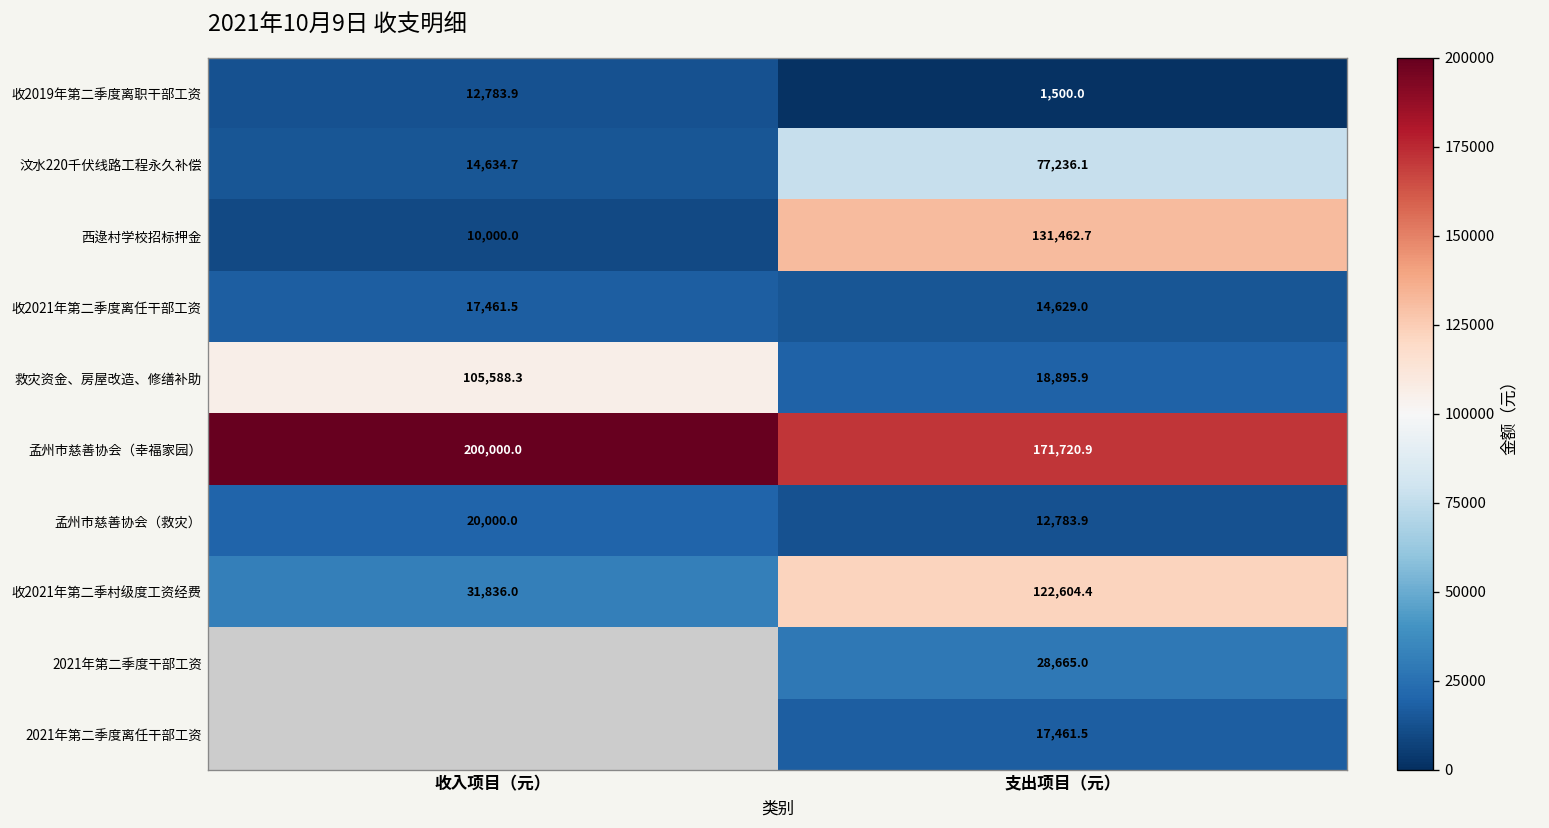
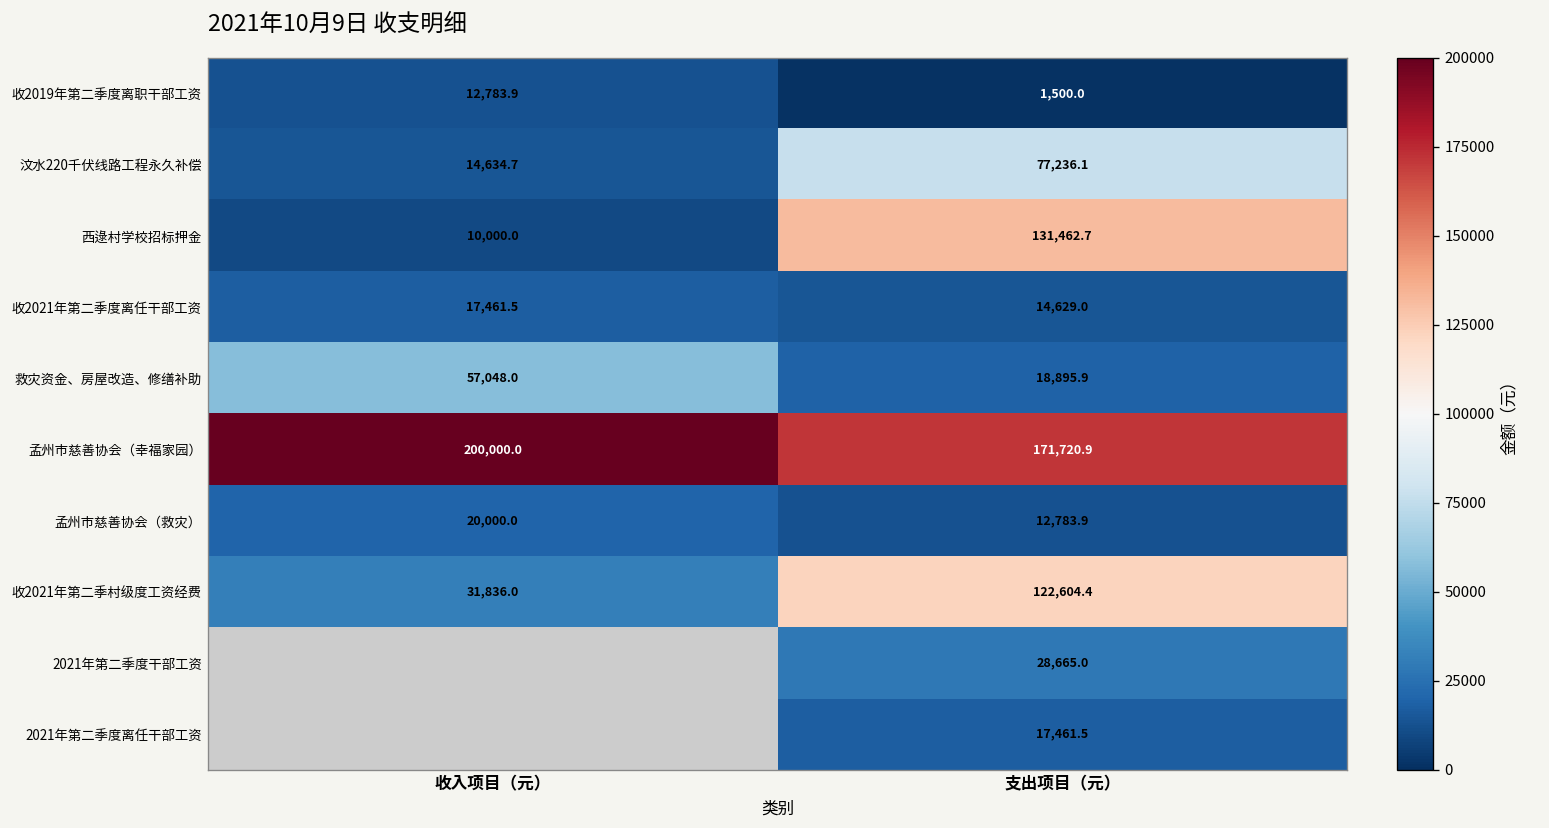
  {
    "收2019年第二季度离职干部工资": {
      "收入项目（元）": "12,783.9",
      "支出项目（元）": "1,500.0"
    },
    "汶水220千伏线路工程永久补偿": {
      "收入项目（元）": "14,634.7",
      "支出项目（元）": "77,236.1"
    },
    "西逯村学校招标押金": {
      "收入项目（元）": "10,000.0",
      "支出项目（元）": "131,462.7"
    },
    "收2021年第二季度离任干部工资": {
      "收入项目（元）": "17,461.5",
      "支出项目（元）": "14,629.0"
    },
    "救灾资金、房屋改造、修缮补助": {
-     "收入项目（元）": "105,588.3",
+     "收入项目（元）": "57,048.0",
      "支出项目（元）": "18,895.9"
    },
    "孟州市慈善协会（幸福家园）": {
      "收入项目（元）": "200,000.0",
      "支出项目（元）": "171,720.9"
    },
    "孟州市慈善协会（救灾）": {
      "收入项目（元）": "20,000.0",
      "支出项目（元）": "12,783.9"
    },
    "收2021年第二季村级度工资经费": {
      "收入项目（元）": "31,836.0",
      "支出项目（元）": "122,604.4"
    },
    "2021年第二季度干部工资": {
      "支出项目（元）": "28,665.0"
    },
    "2021年第二季度离任干部工资": {
      "支出项目（元）": "17,461.5"
    }
  }
